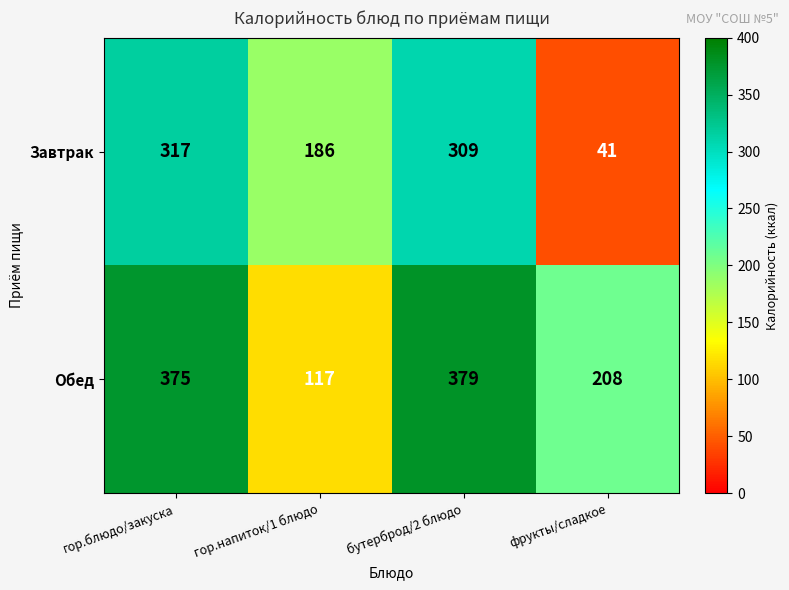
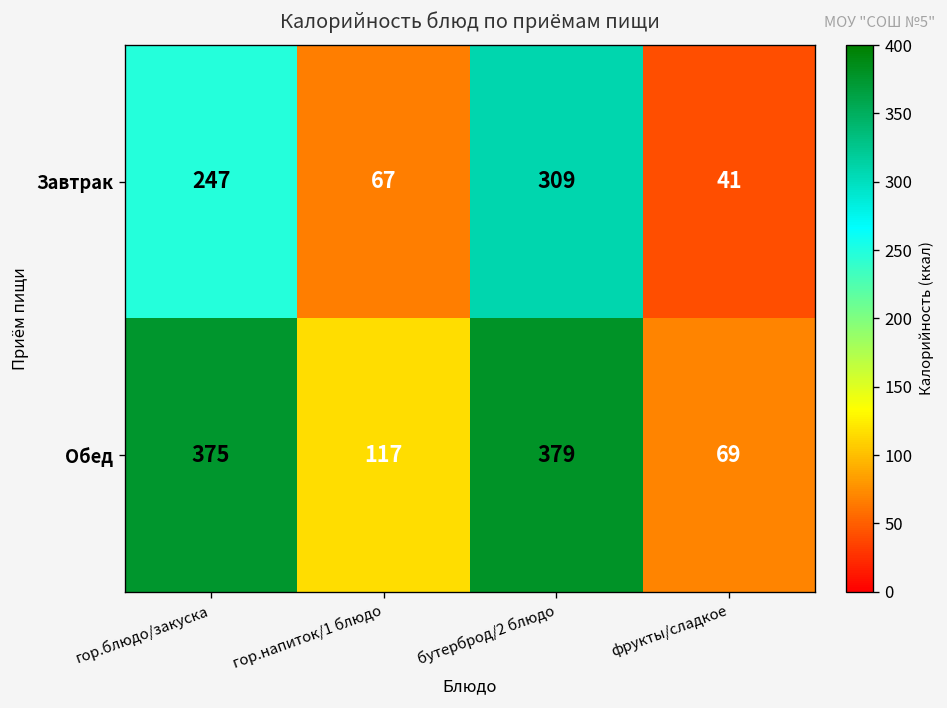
  {
    "Завтрак": {
-     "гор.блюдо/закуска": 317,
-     "гор.напиток/1 блюдо": 186,
+     "гор.блюдо/закуска": 247,
+     "гор.напиток/1 блюдо": 67,
      "бутерброд/2 блюдо": 309,
      "фрукты/сладкое": 41
    },
    "Обед": {
      "гор.блюдо/закуска": 375,
      "гор.напиток/1 блюдо": 117,
      "бутерброд/2 блюдо": 379,
-     "фрукты/сладкое": 208
+     "фрукты/сладкое": 69
    }
  }
